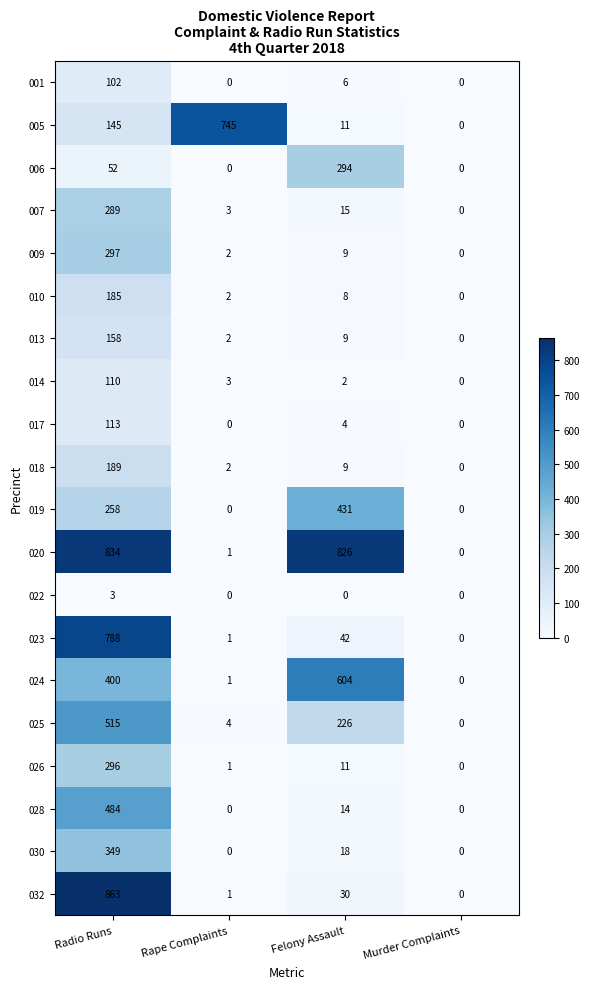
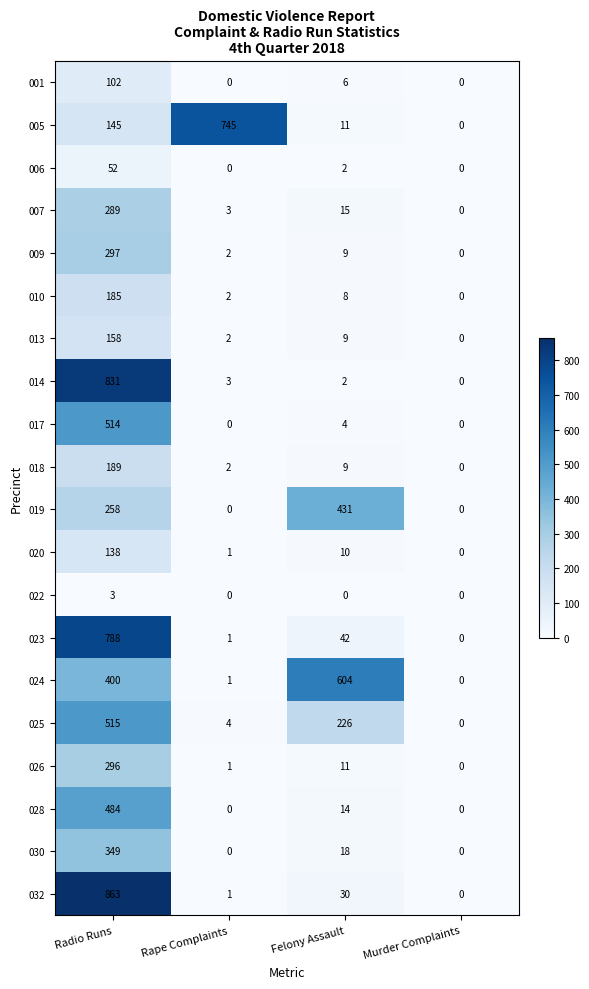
  {
    "001": {
      "Radio Runs": 102,
      "Rape Complaints": 0,
      "Felony Assault": 6,
      "Murder Complaints": 0
    },
    "005": {
      "Radio Runs": 145,
      "Rape Complaints": 745,
      "Felony Assault": 11,
      "Murder Complaints": 0
    },
    "006": {
      "Radio Runs": 52,
      "Rape Complaints": 0,
-     "Felony Assault": 294,
+     "Felony Assault": 2,
      "Murder Complaints": 0
    },
    "007": {
      "Radio Runs": 289,
      "Rape Complaints": 3,
      "Felony Assault": 15,
      "Murder Complaints": 0
    },
    "009": {
      "Radio Runs": 297,
      "Rape Complaints": 2,
      "Felony Assault": 9,
      "Murder Complaints": 0
    },
    "010": {
      "Radio Runs": 185,
      "Rape Complaints": 2,
      "Felony Assault": 8,
      "Murder Complaints": 0
    },
    "013": {
      "Radio Runs": 158,
      "Rape Complaints": 2,
      "Felony Assault": 9,
      "Murder Complaints": 0
    },
    "014": {
-     "Radio Runs": 110,
+     "Radio Runs": 831,
      "Rape Complaints": 3,
      "Felony Assault": 2,
      "Murder Complaints": 0
    },
    "017": {
-     "Radio Runs": 113,
+     "Radio Runs": 514,
      "Rape Complaints": 0,
      "Felony Assault": 4,
      "Murder Complaints": 0
    },
    "018": {
      "Radio Runs": 189,
      "Rape Complaints": 2,
      "Felony Assault": 9,
      "Murder Complaints": 0
    },
    "019": {
      "Radio Runs": 258,
      "Rape Complaints": 0,
      "Felony Assault": 431,
      "Murder Complaints": 0
    },
    "020": {
-     "Radio Runs": 834,
+     "Radio Runs": 138,
      "Rape Complaints": 1,
-     "Felony Assault": 826,
+     "Felony Assault": 10,
      "Murder Complaints": 0
    },
    "022": {
      "Radio Runs": 3,
      "Rape Complaints": 0,
      "Felony Assault": 0,
      "Murder Complaints": 0
    },
    "023": {
      "Radio Runs": 788,
      "Rape Complaints": 1,
      "Felony Assault": 42,
      "Murder Complaints": 0
    },
    "024": {
      "Radio Runs": 400,
      "Rape Complaints": 1,
      "Felony Assault": 604,
      "Murder Complaints": 0
    },
    "025": {
      "Radio Runs": 515,
      "Rape Complaints": 4,
      "Felony Assault": 226,
      "Murder Complaints": 0
    },
    "026": {
      "Radio Runs": 296,
      "Rape Complaints": 1,
      "Felony Assault": 11,
      "Murder Complaints": 0
    },
    "028": {
      "Radio Runs": 484,
      "Rape Complaints": 0,
      "Felony Assault": 14,
      "Murder Complaints": 0
    },
    "030": {
      "Radio Runs": 349,
      "Rape Complaints": 0,
      "Felony Assault": 18,
      "Murder Complaints": 0
    },
    "032": {
      "Radio Runs": 863,
      "Rape Complaints": 1,
      "Felony Assault": 30,
      "Murder Complaints": 0
    }
  }
